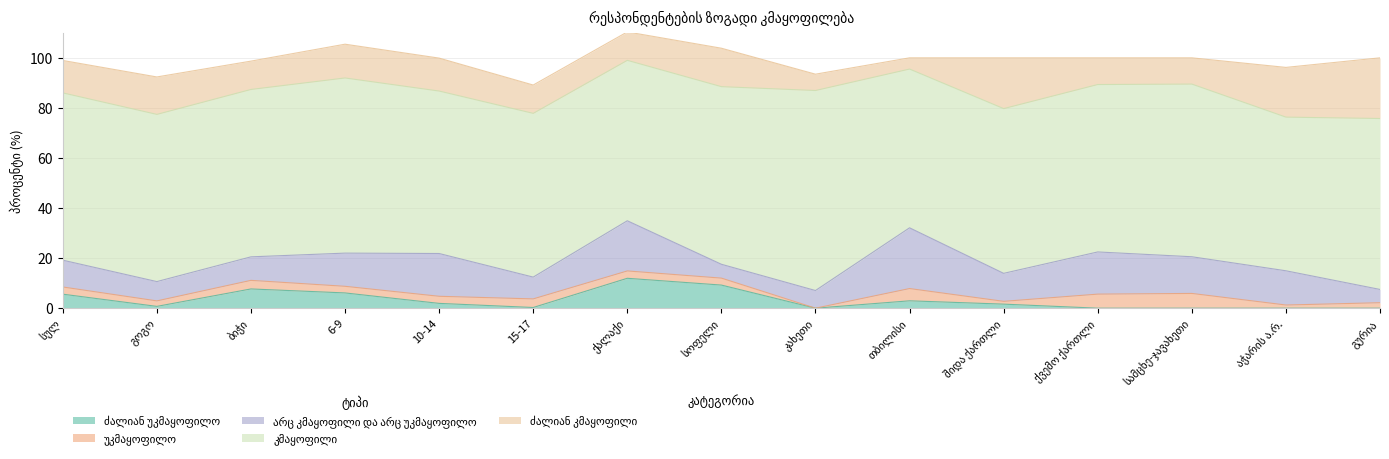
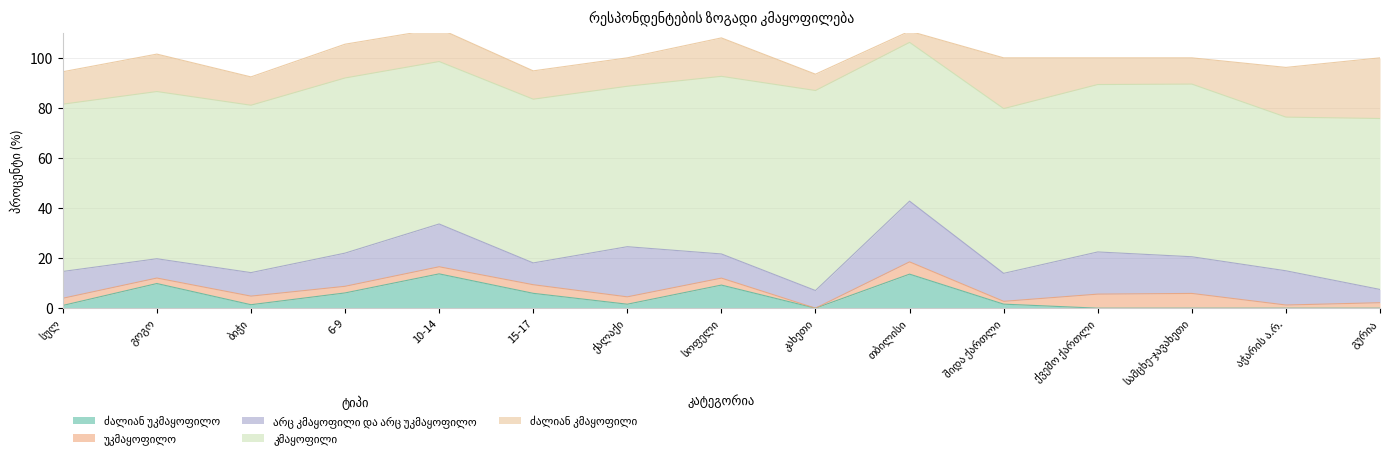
  {
    "ძალიან უკმაყოფილო": {
-     "სულ": 6,
-     "გოგო": 1,
-     "ბიჭი": 8,
+     "სულ": 1,
+     "გოგო": 10,
+     "ბიჭი": 1,
      "6-9": 6,
-     "10-14": 2,
-     "15-17": 0,
-     "ქალაქი": 12,
+     "10-14": 14,
+     "15-17": 6,
+     "ქალაქი": 2,
      "სოფელი": 9,
-     "თბილისი": 3,
+     "თბილისი": 14,
      "შიდა ქართლი": 2,
      "ქვემო ქართლი": 0,
      "სამცხე-ჯავახეთი": 0,
      "აჭარის ა.რ.": 0,
      "გურია": 0
    },
    "არც კმაყოფილი და არც უკმაყოფილო": {
      "სულ": 11,
      "გოგო": 8,
      "ბიჭი": 9,
      "6-9": 13,
      "10-14": 17,
      "15-17": 9,
      "ქალაქი": 20,
-     "სოფელი": 6,
+     "სოფელი": 10,
      "კახეთი": 7,
      "თბილისი": 24,
      "შიდა ქართლი": 11,
      "ქვემო ქართლი": 17,
      "სამცხე-ჯავახეთი": 15,
      "აჭარის ა.რ.": 14,
      "გურია": 5
    }
  }
